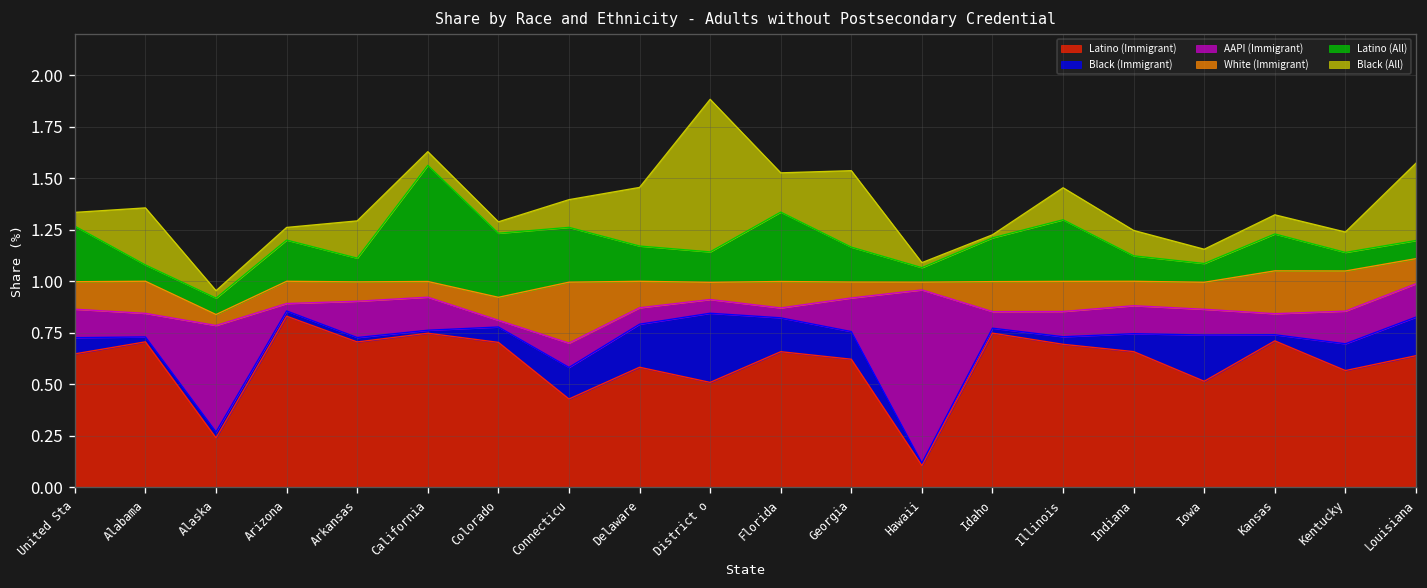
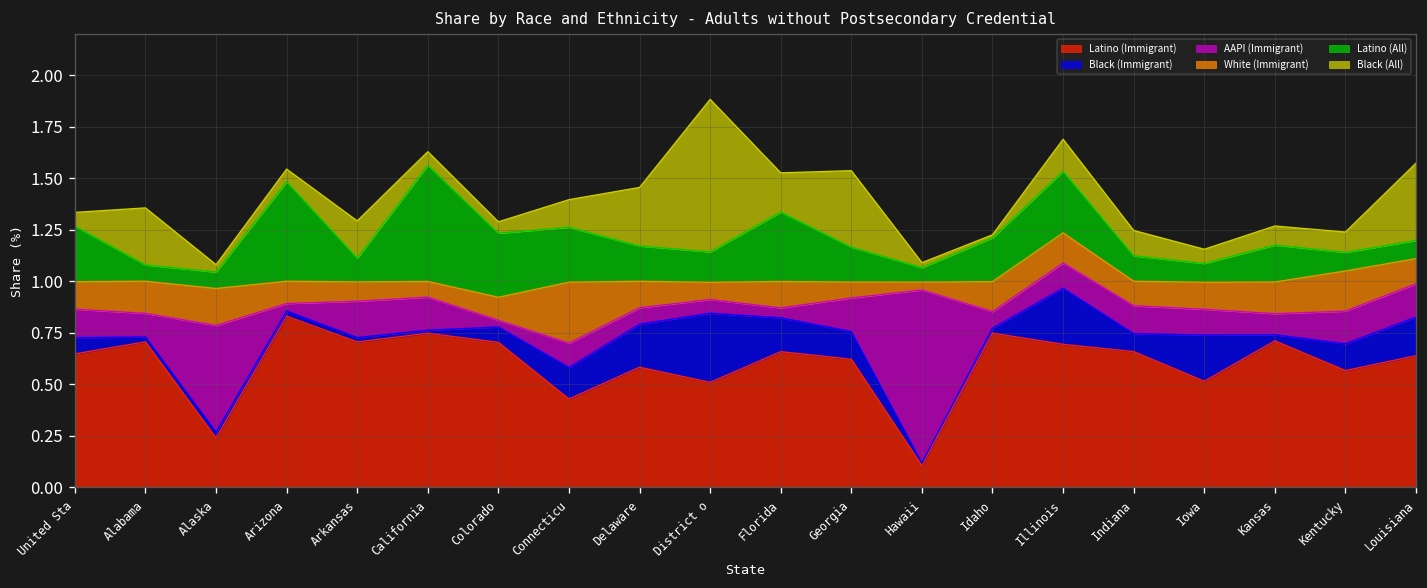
  {
    "Latino (Immigrant)": {
      "United Sta": 0.65,
      "Alabama": 0.71,
      "Alaska": 0.24,
      "Arizona": 0.83,
      "Arkansas": 0.71,
      "Colorado": 0.70,
      "Connecticu": 0.43,
      "Delaware": 0.58,
      "District o": 0.51,
      "Florida": 0.66,
      "Georgia": 0.62,
      "Idaho": 0.75,
      "Illinois": 0.69,
      "Indiana": 0.66,
      "Iowa": 0.51,
      "Kansas": 0.71,
      "Kentucky": 0.57,
      "Louisiana": 0.64
    },
    "Black (Immigrant)": {
      "United Sta": 0.08,
      "Alabama": 0.02,
      "Alaska": 0.03,
      "Arizona": 0.03,
      "Arkansas": 0.02,
      "Colorado": 0.07,
      "Connecticu": 0.15,
      "Delaware": 0.21,
      "District o": 0.34,
      "Florida": 0.16,
      "Georgia": 0.13,
      "Idaho": 0.02,
-     "Illinois": 0.04,
+     "Illinois": 0.27,
      "Indiana": 0.09,
      "Iowa": 0.22,
      "Kansas": 0.03,
      "Kentucky": 0.13,
      "Louisiana": 0.19
    },
    "AAPI (Immigrant)": {
      "United Sta": 0.14,
      "Alabama": 0.11,
      "Alaska": 0.52,
      "Arizona": 0.04,
      "Arkansas": 0.18,
      "California": 0.16,
      "Colorado": 0.03,
      "Connecticu": 0.12,
      "Delaware": 0.08,
      "District o": 0.07,
      "Florida": 0.05,
      "Georgia": 0.16,
      "Hawaii": 0.84,
      "Idaho": 0.08,
      "Illinois": 0.12,
      "Indiana": 0.14,
      "Iowa": 0.12,
      "Kansas": 0.10,
      "Kentucky": 0.16,
      "Louisiana": 0.16
    },
    "White (Immigrant)": {
      "United Sta": 0.13,
      "Alabama": 0.16,
-     "Alaska": 0.05,
+     "Alaska": 0.18,
      "Arizona": 0.11,
      "Arkansas": 0.09,
      "California": 0.08,
      "Colorado": 0.11,
      "Connecticu": 0.30,
      "Delaware": 0.13,
      "District o": 0.08,
      "Florida": 0.13,
      "Georgia": 0.08,
      "Hawaii": 0.04,
      "Idaho": 0.15,
      "Illinois": 0.15,
      "Indiana": 0.12,
      "Iowa": 0.13,
-     "Kansas": 0.21,
+     "Kansas": 0.15,
      "Kentucky": 0.19,
      "Louisiana": 0.12
    },
    "Latino (All)": {
      "United Sta": 0.27,
      "Alabama": 0.08,
      "Alaska": 0.08,
-     "Arizona": 0.20,
+     "Arizona": 0.48,
      "Arkansas": 0.12,
      "California": 0.56,
      "Colorado": 0.31,
      "Connecticu": 0.27,
      "Delaware": 0.17,
      "District o": 0.15,
      "Florida": 0.34,
      "Georgia": 0.17,
      "Hawaii": 0.07,
      "Illinois": 0.30,
      "Indiana": 0.12,
      "Iowa": 0.09,
      "Kansas": 0.18,
      "Kentucky": 0.09,
      "Louisiana": 0.09
    },
    "Black (All)": {
      "United Sta": 0.07,
      "Alabama": 0.28,
      "Alaska": 0.04,
      "Arizona": 0.06,
      "Arkansas": 0.18,
      "California": 0.07,
      "Colorado": 0.06,
      "Connecticu": 0.13,
      "Delaware": 0.28,
      "District o": 0.74,
      "Florida": 0.19,
      "Georgia": 0.37,
      "Hawaii": 0.02,
      "Illinois": 0.16,
      "Indiana": 0.12,
      "Iowa": 0.07,
      "Kansas": 0.09,
      "Kentucky": 0.10,
      "Louisiana": 0.38
    }
  }
